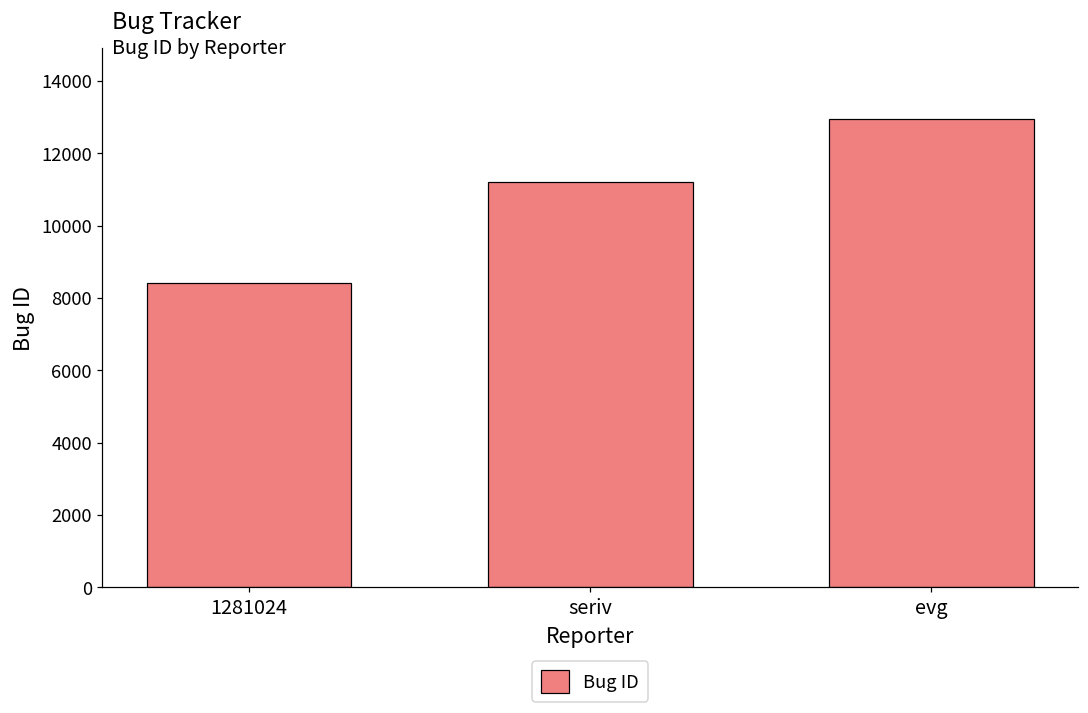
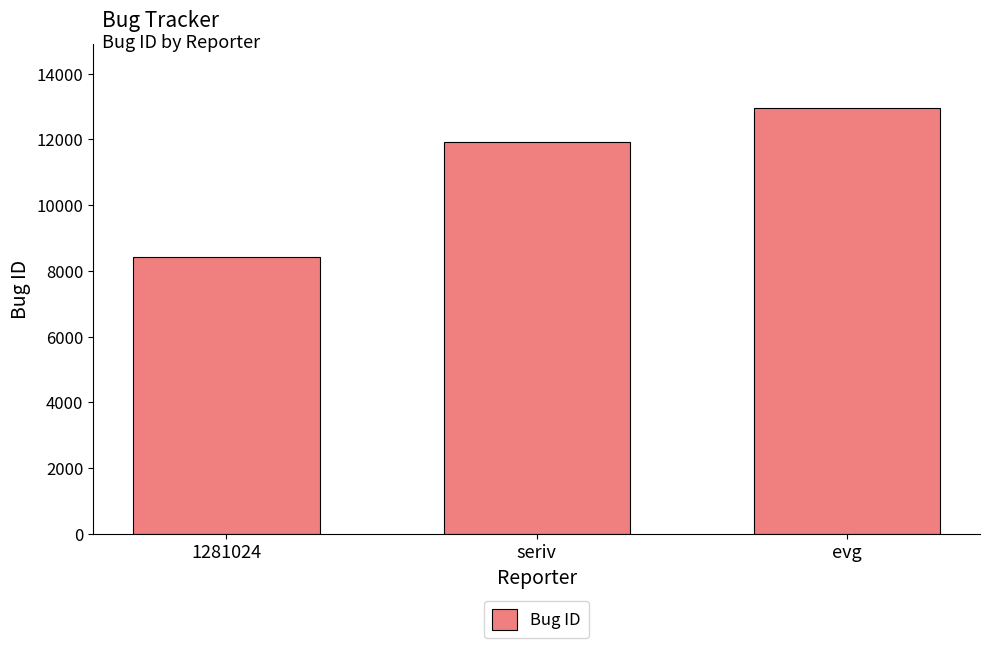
  {
    "1281024": 8400,
-   "seriv": 11200,
+   "seriv": 11900,
    "evg": 13000
  }
